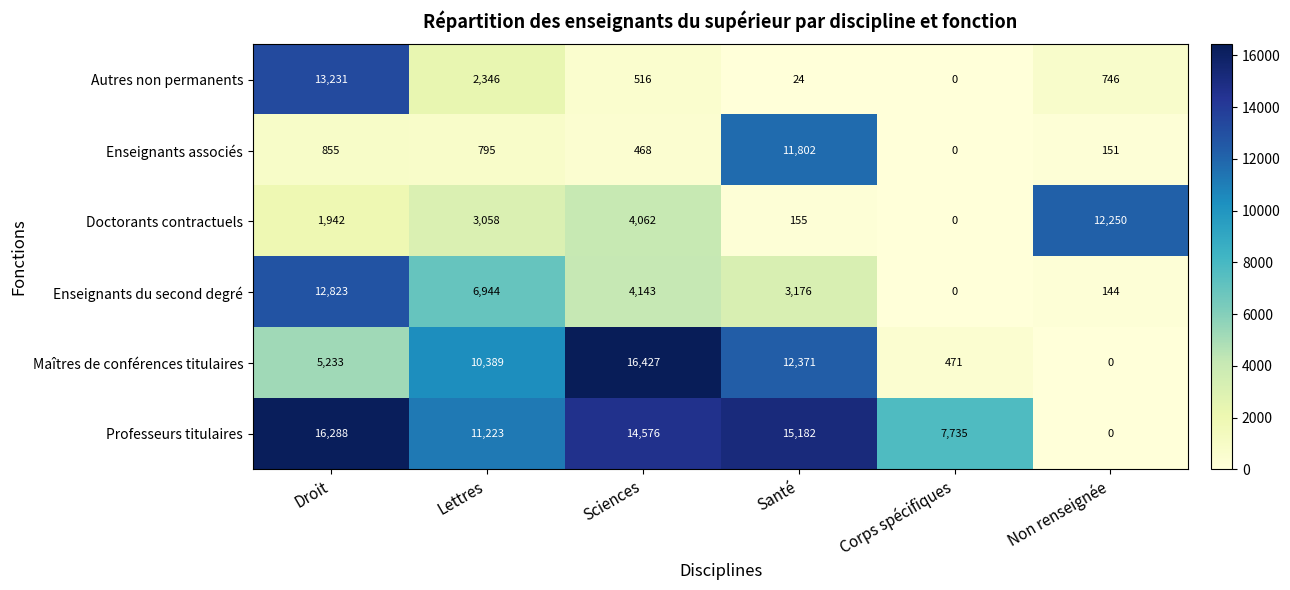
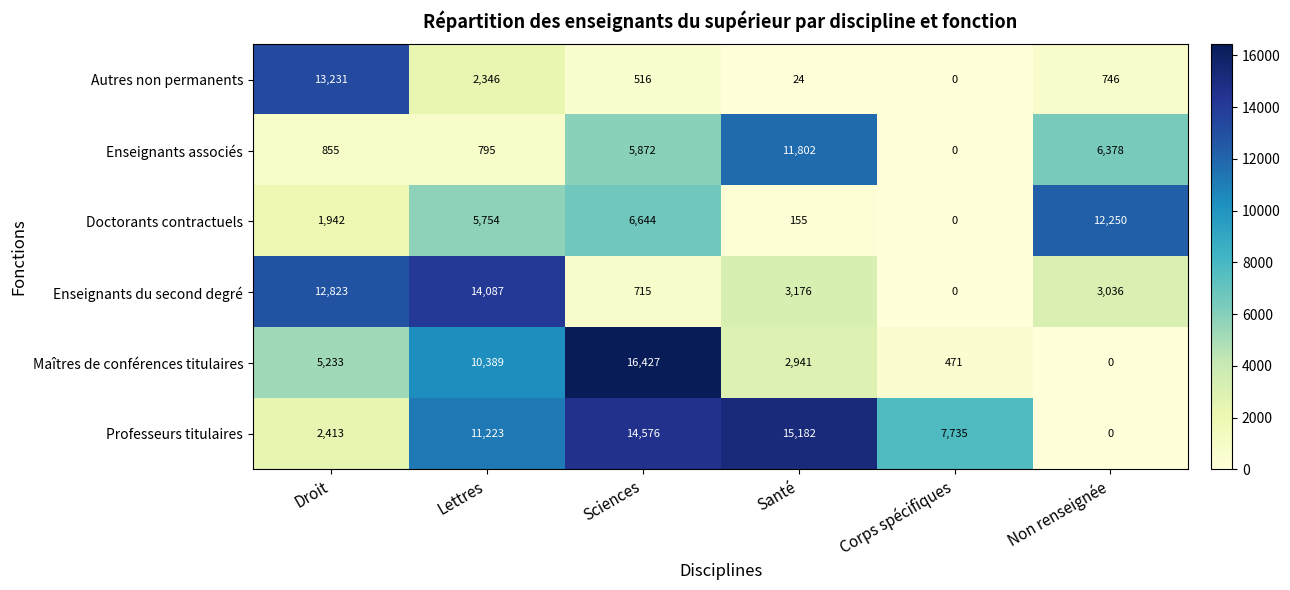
  {
    "Autres non permanents": {
      "Droit": "13,231",
      "Lettres": "2,346",
      "Sciences": "516",
      "Santé": "24",
      "Corps spécifiques": "0",
      "Non renseignée": "746"
    },
    "Enseignants associés": {
      "Droit": "855",
      "Lettres": "795",
-     "Sciences": "468",
+     "Sciences": "5,872",
      "Santé": "11,802",
      "Corps spécifiques": "0",
-     "Non renseignée": "151"
+     "Non renseignée": "6,378"
    },
    "Doctorants contractuels": {
      "Droit": "1,942",
-     "Lettres": "3,058",
-     "Sciences": "4,062",
+     "Lettres": "5,754",
+     "Sciences": "6,644",
      "Santé": "155",
      "Corps spécifiques": "0",
      "Non renseignée": "12,250"
    },
    "Enseignants du second degré": {
      "Droit": "12,823",
-     "Lettres": "6,944",
-     "Sciences": "4,143",
+     "Lettres": "14,087",
+     "Sciences": "715",
      "Santé": "3,176",
      "Corps spécifiques": "0",
-     "Non renseignée": "144"
+     "Non renseignée": "3,036"
    },
    "Maîtres de conférences titulaires": {
      "Droit": "5,233",
      "Lettres": "10,389",
      "Sciences": "16,427",
-     "Santé": "12,371",
+     "Santé": "2,941",
      "Corps spécifiques": "471",
      "Non renseignée": "0"
    },
    "Professeurs titulaires": {
-     "Droit": "16,288",
+     "Droit": "2,413",
      "Lettres": "11,223",
      "Sciences": "14,576",
      "Santé": "15,182",
      "Corps spécifiques": "7,735",
      "Non renseignée": "0"
    }
  }
